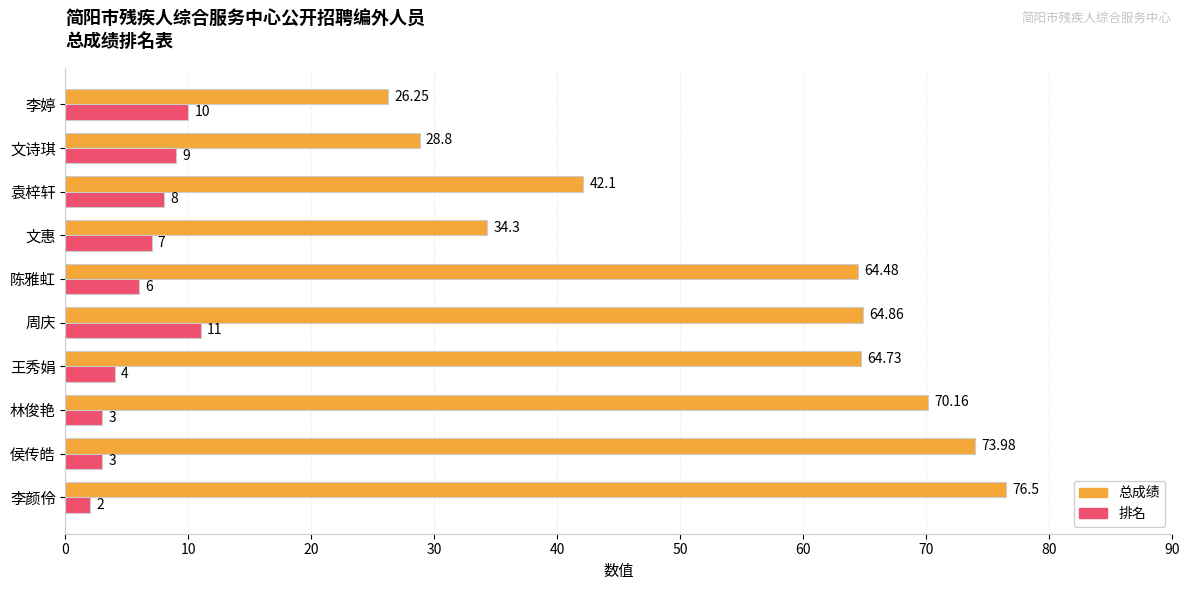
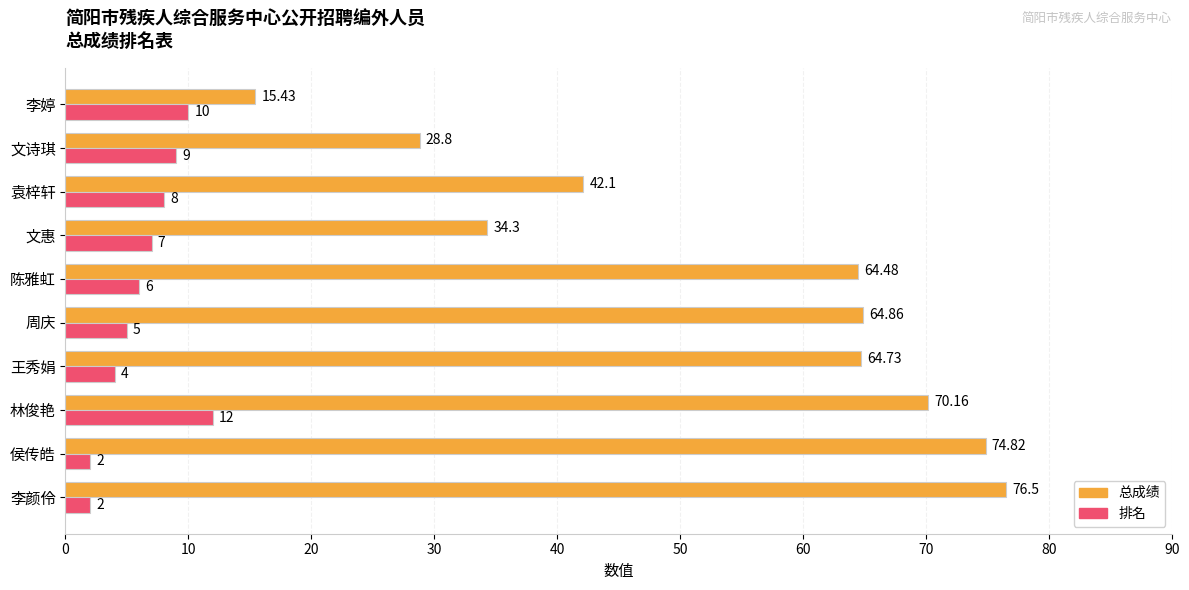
  {
    "总成绩": {
-     "李婷": 26.25,
+     "李婷": 15.43,
      "文诗琪": 28.8,
      "袁梓轩": 42.1,
      "文惠": 34.3,
      "陈雅虹": 64.48,
      "周庆": 64.86,
      "王秀娟": 64.73,
      "林俊艳": 70.16,
-     "侯传皓": 73.98,
+     "侯传皓": 74.82,
      "李颜伶": 76.5
    },
    "排名": {
      "李婷": 10,
      "文诗琪": 9,
      "袁梓轩": 8,
      "文惠": 7,
      "陈雅虹": 6,
-     "周庆": 11,
+     "周庆": 5,
      "王秀娟": 4,
-     "林俊艳": 3,
-     "侯传皓": 3,
+     "林俊艳": 12,
+     "侯传皓": 2,
      "李颜伶": 2
    }
  }
